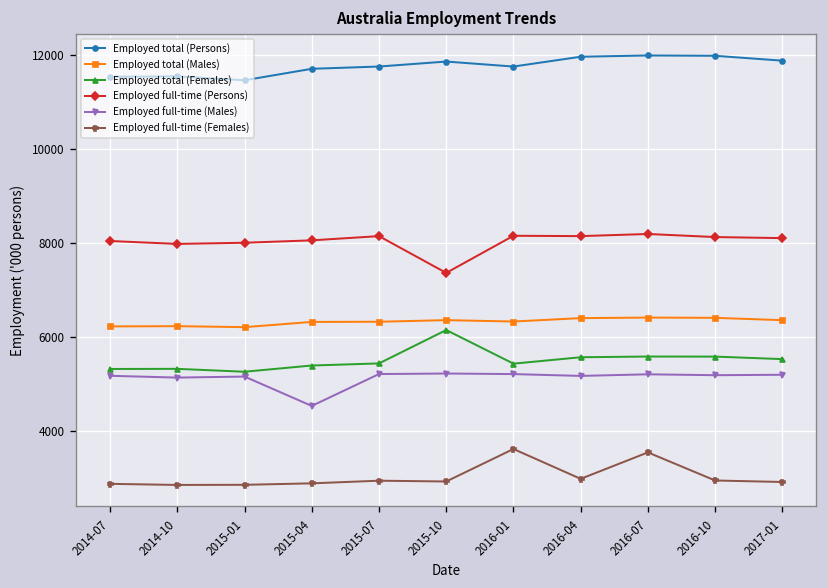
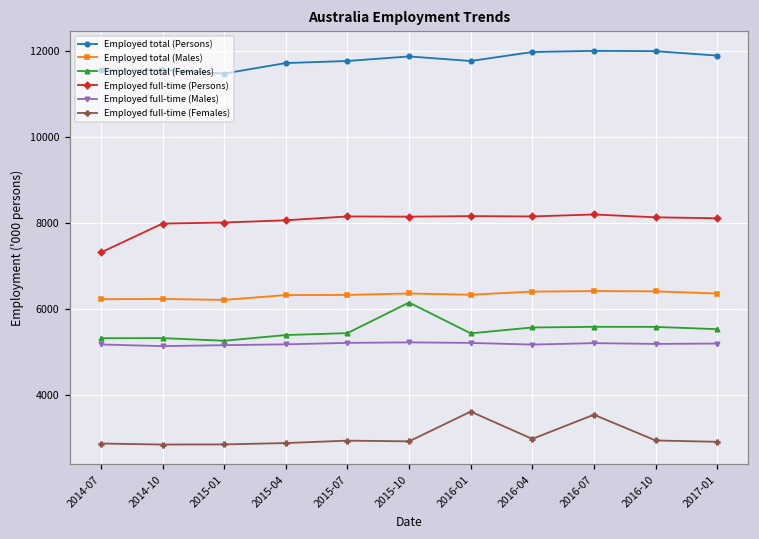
  {
    "Employed total (Persons)": {
      "2015-04": 11700,
      "2015-07": 11800,
      "2015-10": 11900,
      "2016-01": 11800,
      "2016-04": 12000,
      "2016-07": 12000,
      "2016-10": 12000,
      "2017-01": 11900
    },
    "Employed total (Males)": {
      "2014-07": 6200,
      "2014-10": 6200,
      "2015-01": 6200,
      "2015-04": 6300,
      "2015-07": 6300,
      "2015-10": 6400,
      "2016-01": 6300,
      "2016-04": 6400,
      "2016-07": 6400,
      "2016-10": 6400,
      "2017-01": 6400
    },
    "Employed total (Females)": {
      "2014-07": 5300,
      "2014-10": 5300,
      "2015-01": 5300,
      "2015-04": 5400,
      "2015-07": 5400,
      "2015-10": 6100,
      "2016-01": 5400,
      "2016-04": 5600,
      "2016-07": 5600,
      "2016-10": 5600,
      "2017-01": 5500
    },
    "Employed full-time (Persons)": {
-     "2014-07": 8000,
+     "2014-07": 7300,
      "2014-10": 8000,
      "2015-01": 8000,
      "2015-04": 8100,
      "2015-07": 8100,
-     "2015-10": 7400,
+     "2015-10": 8100,
      "2016-01": 8200,
      "2016-04": 8100,
      "2016-07": 8200,
      "2016-10": 8100,
      "2017-01": 8100
    },
    "Employed full-time (Males)": {
      "2014-07": 5200,
      "2014-10": 5100,
      "2015-01": 5200,
-     "2015-04": 4500,
+     "2015-04": 5200,
      "2015-07": 5200,
      "2015-10": 5200,
      "2016-01": 5200,
      "2016-04": 5200,
      "2016-07": 5200,
      "2016-10": 5200,
      "2017-01": 5200
    },
    "Employed full-time (Females)": {
      "2014-07": 2900,
      "2014-10": 2800,
      "2015-01": 2900,
      "2015-04": 2900,
      "2015-07": 2900,
      "2015-10": 2900,
      "2016-01": 3600,
      "2016-04": 3000,
      "2016-07": 3500,
      "2016-10": 2900,
      "2017-01": 2900
    }
  }
